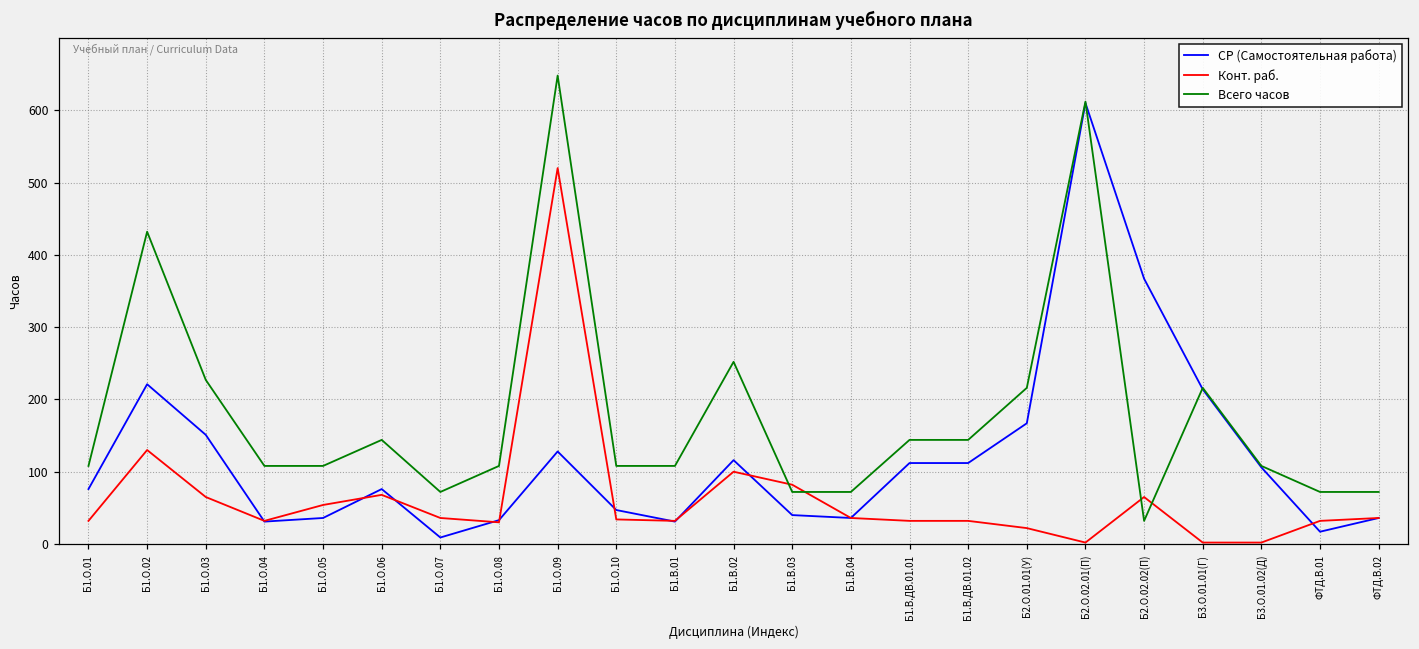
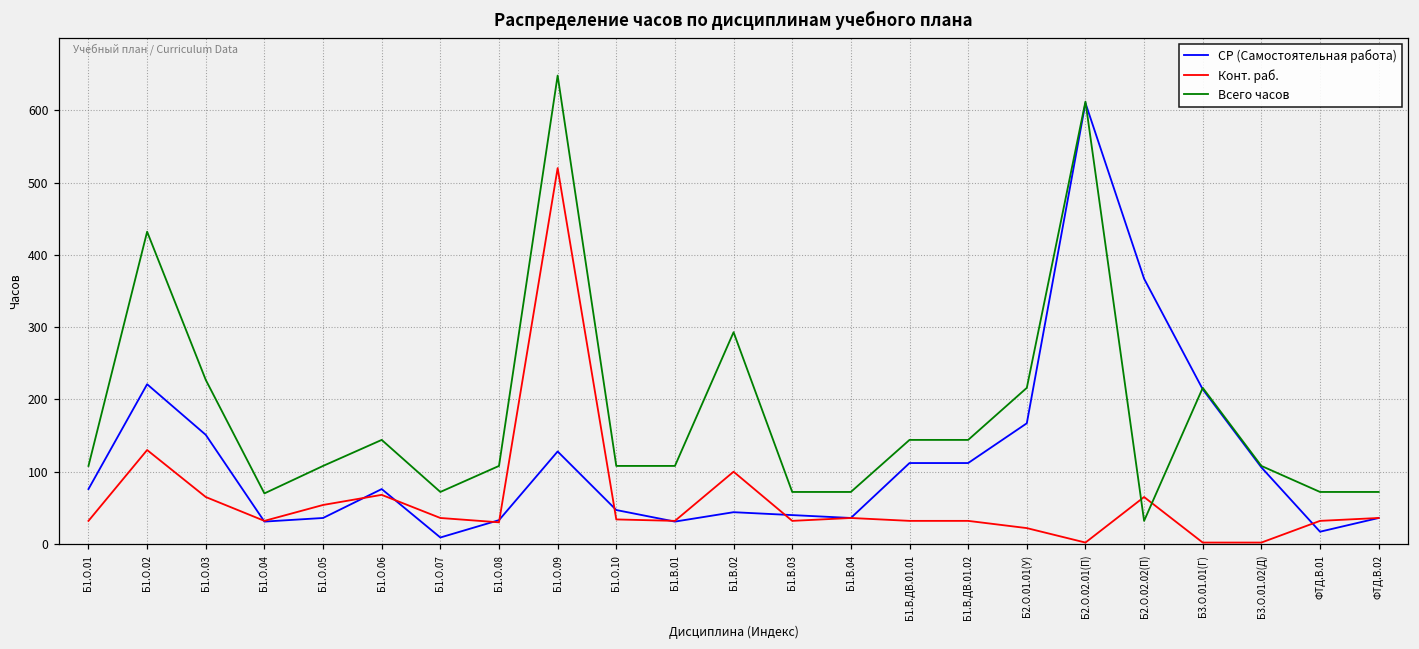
  {
    "СР (Самостоятельная работа)": {
      "Б1.О.01": 80,
      "Б1.О.02": 220,
      "Б1.О.03": 150,
      "Б1.О.05": 40,
      "Б1.О.06": 80,
      "Б1.О.07": 10,
      "Б1.О.09": 130,
      "Б1.О.10": 50,
-     "Б1.В.02": 120,
+     "Б1.В.02": 40,
      "Б1.В.03": 40,
      "Б1.В.ДВ.01.01": 110,
      "Б1.В.ДВ.01.02": 110,
      "Б2.О.01.01(У)": 170,
      "Б2.О.02.02(П)": 370,
      "ФТД.В.01": 20
    },
    "Конт. раб.": {
      "Б1.О.01": 30,
      "Б1.О.02": 130,
      "Б1.О.03": 70,
      "Б1.О.05": 50,
      "Б1.О.06": 70,
      "Б1.О.07": 40,
      "Б1.О.09": 520,
      "Б1.О.10": 30,
      "Б1.В.02": 100,
-     "Б1.В.03": 80,
+     "Б1.В.03": 30,
      "Б1.В.ДВ.01.01": 30,
      "Б1.В.ДВ.01.02": 30,
      "Б2.О.01.01(У)": 20,
      "Б2.О.02.01(П)": 0,
      "Б2.О.02.02(П)": 70,
      "Б3.О.01.01(Г)": 0,
      "Б3.О.01.02(Д)": 0,
      "ФТД.В.01": 30
    },
    "Всего часов": {
      "Б1.О.01": 110,
      "Б1.О.02": 430,
      "Б1.О.03": 230,
-     "Б1.О.04": 110,
+     "Б1.О.04": 70,
      "Б1.О.05": 110,
      "Б1.О.06": 140,
      "Б1.О.07": 70,
      "Б1.О.08": 110,
      "Б1.О.09": 650,
      "Б1.О.10": 110,
      "Б1.В.01": 110,
-     "Б1.В.02": 250,
+     "Б1.В.02": 290,
      "Б1.В.03": 70,
      "Б1.В.04": 70,
      "Б1.В.ДВ.01.01": 140,
      "Б1.В.ДВ.01.02": 140,
      "Б2.О.01.01(У)": 220,
      "Б2.О.02.02(П)": 30,
      "ФТД.В.01": 70,
      "ФТД.В.02": 70
    }
  }
